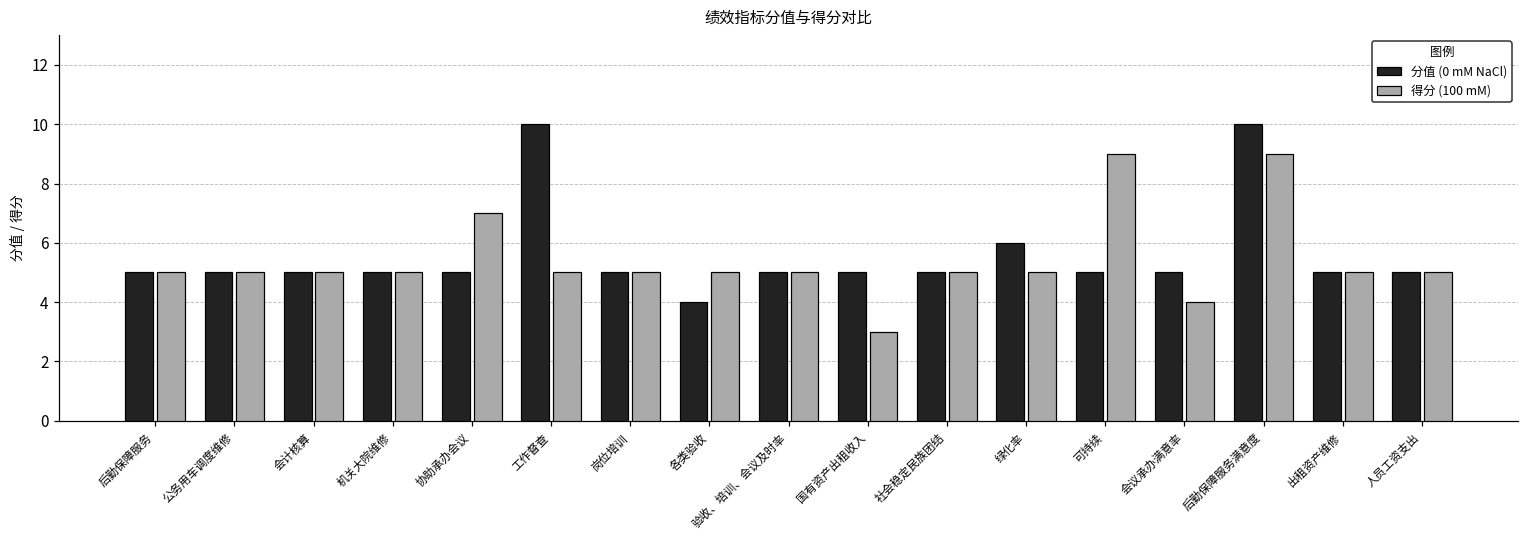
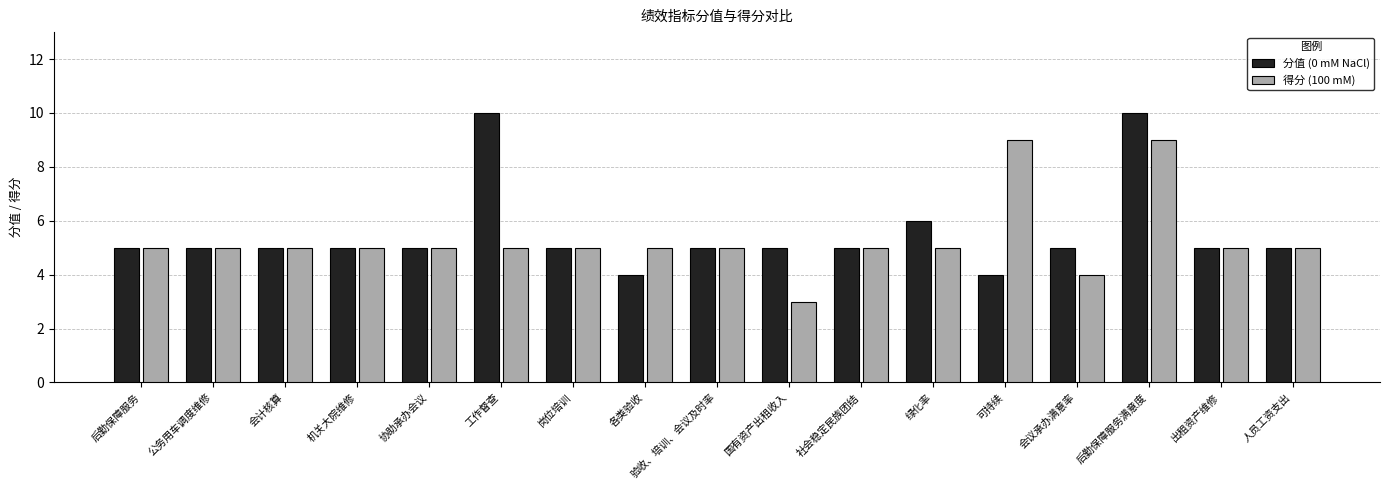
  {
    "分值 (0 mM NaCl)": {
      "后勤保障服务": 5,
      "公务用车调度维修": 5,
      "会计核算": 5,
      "机关大院维修": 5,
      "协助承办会议": 5,
      "工作督查": 10,
      "岗位培训": 5,
      "各类验收": 4,
      "验收、培训、会议及时率": 5,
      "国有资产出租收入": 5,
      "社会稳定民族团结": 5,
      "绿化率": 6,
-     "可持续": 5,
+     "可持续": 4,
      "会议承办满意率": 5,
      "后勤保障服务满意度": 10,
      "出租资产维修": 5,
      "人员工资支出": 5
    },
    "得分 (100 mM)": {
      "后勤保障服务": 5,
      "公务用车调度维修": 5,
      "会计核算": 5,
      "机关大院维修": 5,
-     "协助承办会议": 7,
+     "协助承办会议": 5,
      "工作督查": 5,
      "岗位培训": 5,
      "各类验收": 5,
      "验收、培训、会议及时率": 5,
      "国有资产出租收入": 3,
      "社会稳定民族团结": 5,
      "绿化率": 5,
      "可持续": 9,
      "会议承办满意率": 4,
      "后勤保障服务满意度": 9,
      "出租资产维修": 5,
      "人员工资支出": 5
    }
  }
